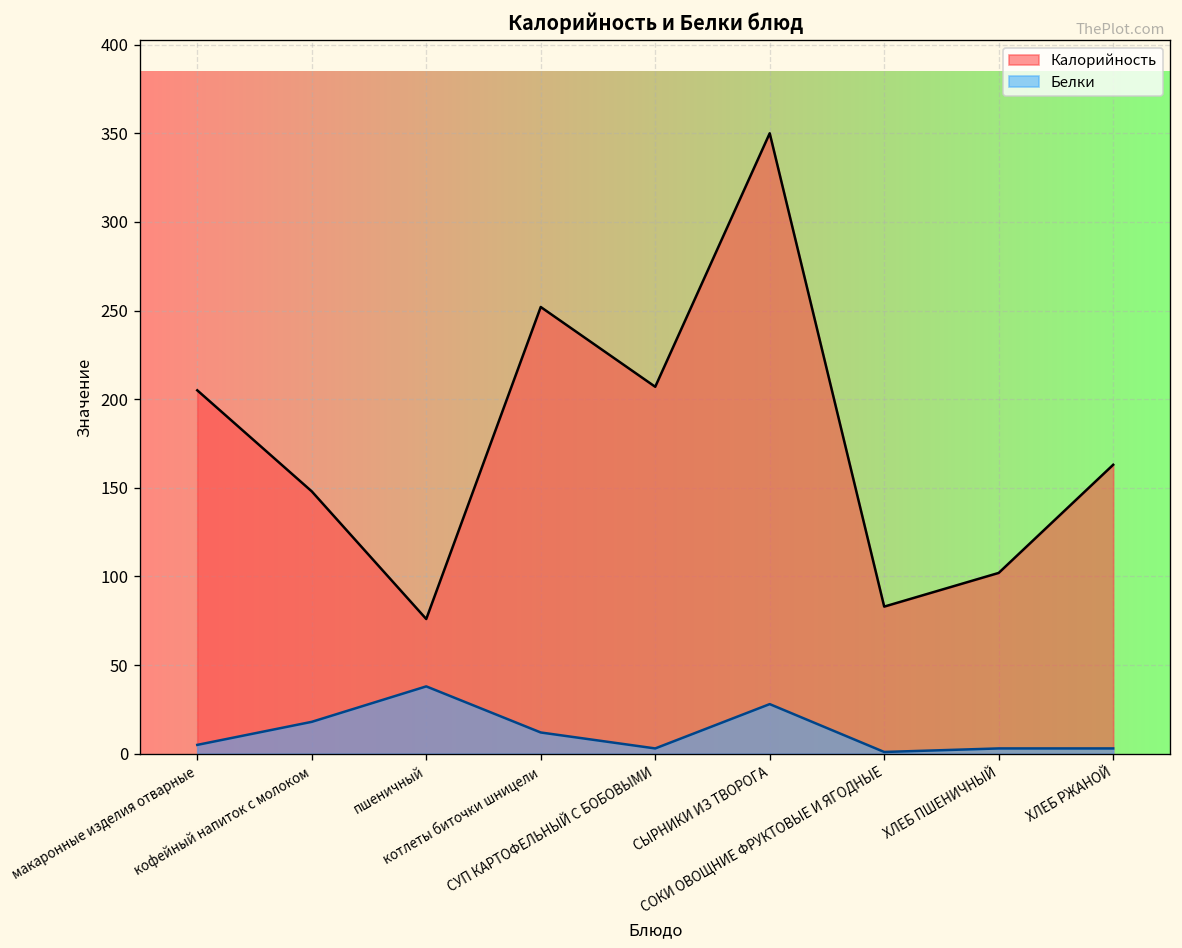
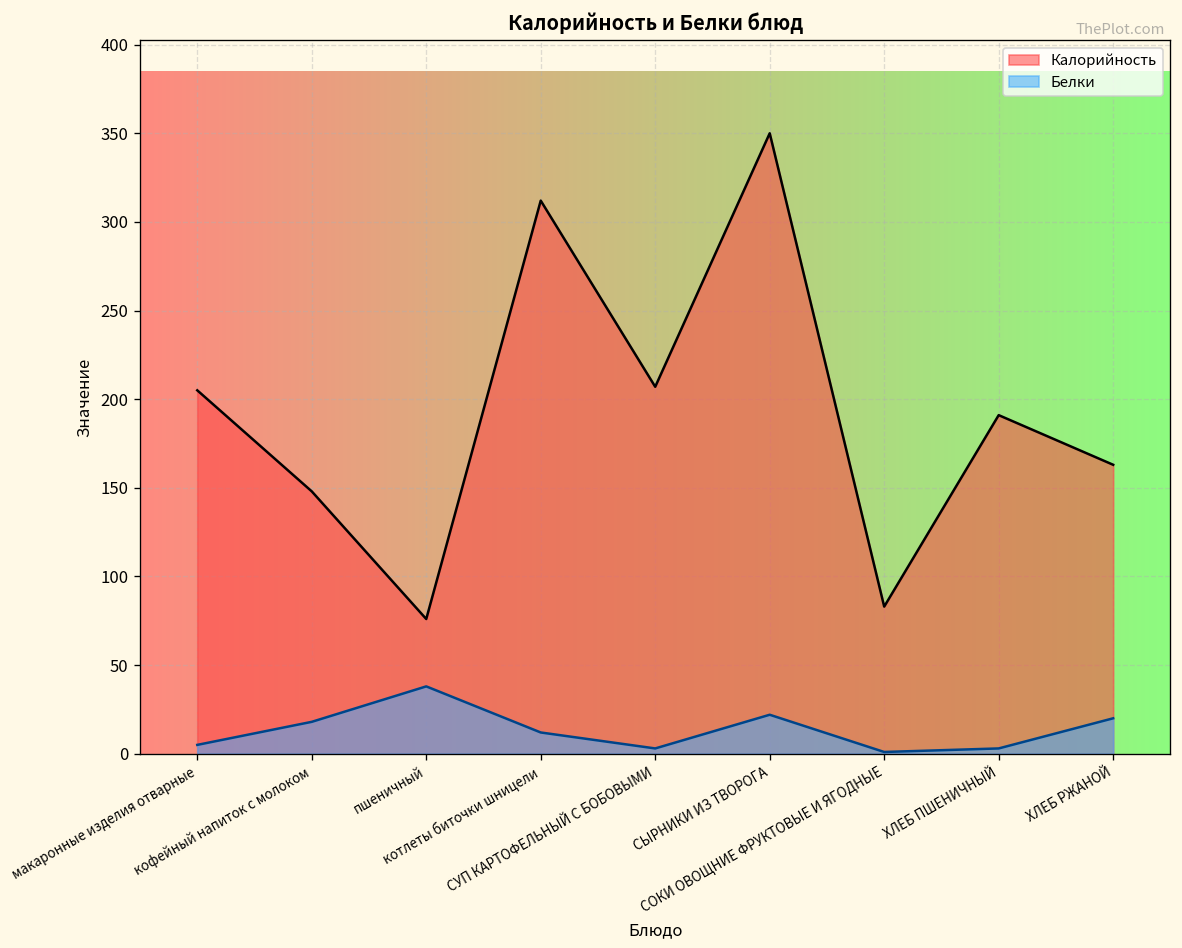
  {
    "Калорийность": {
      "макаронные изделия отварные": 205,
      "кофейный напиток с молоком": 148,
      "пшеничный": 76,
-     "котлеты биточки шницели": 252,
+     "котлеты биточки шницели": 312,
      "СУП КАРТОФЕЛЬНЫЙ С БОБОВЫМИ": 207,
      "СЫРНИКИ ИЗ ТВОРОГА": 350,
      "СОКИ ОВОЩНИЕ ФРУКТОВЫЕ И ЯГОДНЫЕ": 83,
-     "ХЛЕБ ПШЕНИЧНЫЙ": 102,
+     "ХЛЕБ ПШЕНИЧНЫЙ": 191,
      "ХЛЕБ РЖАНОЙ": 163
    },
    "Белки": {
      "макаронные изделия отварные": 5,
      "кофейный напиток с молоком": 18,
      "пшеничный": 38,
      "котлеты биточки шницели": 12,
      "СУП КАРТОФЕЛЬНЫЙ С БОБОВЫМИ": 3,
-     "СЫРНИКИ ИЗ ТВОРОГА": 28,
+     "СЫРНИКИ ИЗ ТВОРОГА": 22,
      "СОКИ ОВОЩНИЕ ФРУКТОВЫЕ И ЯГОДНЫЕ": 1,
      "ХЛЕБ ПШЕНИЧНЫЙ": 3,
-     "ХЛЕБ РЖАНОЙ": 3
+     "ХЛЕБ РЖАНОЙ": 20
    }
  }
